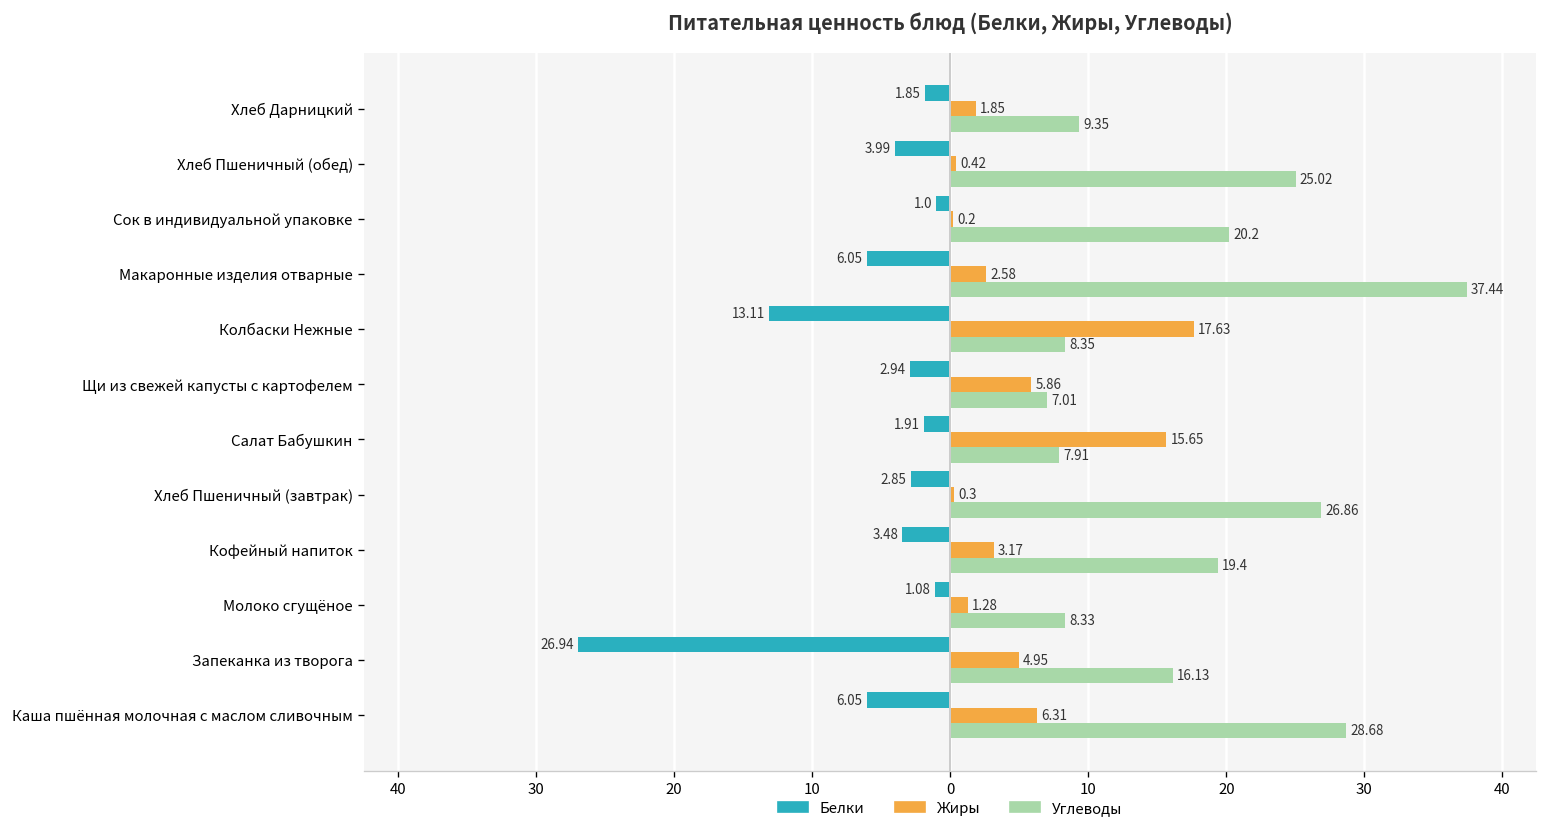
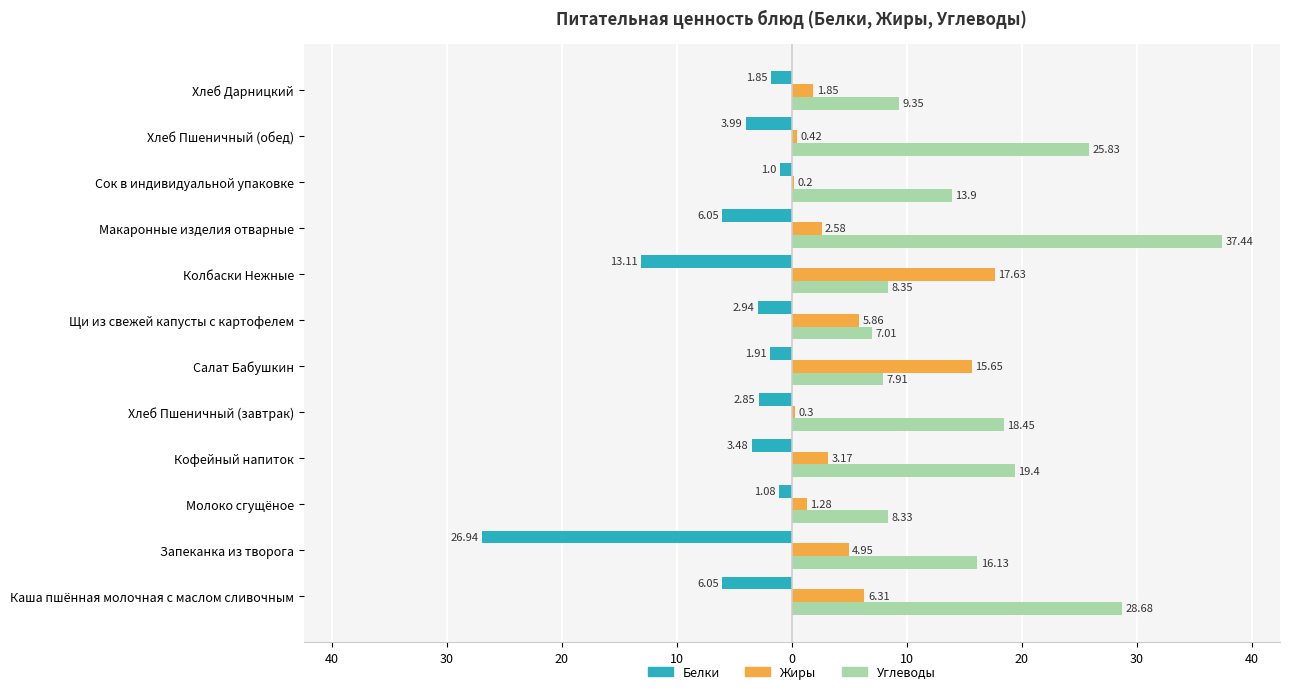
  {
    "Жиры": {
      "Хлеб Дарницкий": 1.85,
      "Хлеб Пшеничный (обед)": 0.42,
      "Сок в индивидуальной упаковке": 0.2,
      "Макаронные изделия отварные": 2.58,
      "Колбаски Нежные": 17.63,
      "Щи из свежей капусты с картофелем": 5.86,
      "Салат Бабушкин": 15.65,
      "Хлеб Пшеничный (завтрак)": 0.3,
      "Кофейный напиток": 3.17,
      "Молоко сгущёное": 1.28,
      "Запеканка из творога": 4.95,
      "Каша пшённая молочная с маслом сливочным": 6.31
    },
    "Углеводы": {
      "Хлеб Дарницкий": 9.35,
-     "Хлеб Пшеничный (обед)": 25.02,
-     "Сок в индивидуальной упаковке": 20.2,
+     "Хлеб Пшеничный (обед)": 25.83,
+     "Сок в индивидуальной упаковке": 13.9,
      "Макаронные изделия отварные": 37.44,
      "Колбаски Нежные": 8.35,
      "Щи из свежей капусты с картофелем": 7.01,
      "Салат Бабушкин": 7.91,
-     "Хлеб Пшеничный (завтрак)": 26.86,
+     "Хлеб Пшеничный (завтрак)": 18.45,
      "Кофейный напиток": 19.4,
      "Молоко сгущёное": 8.33,
      "Запеканка из творога": 16.13,
      "Каша пшённая молочная с маслом сливочным": 28.68
    }
  }
